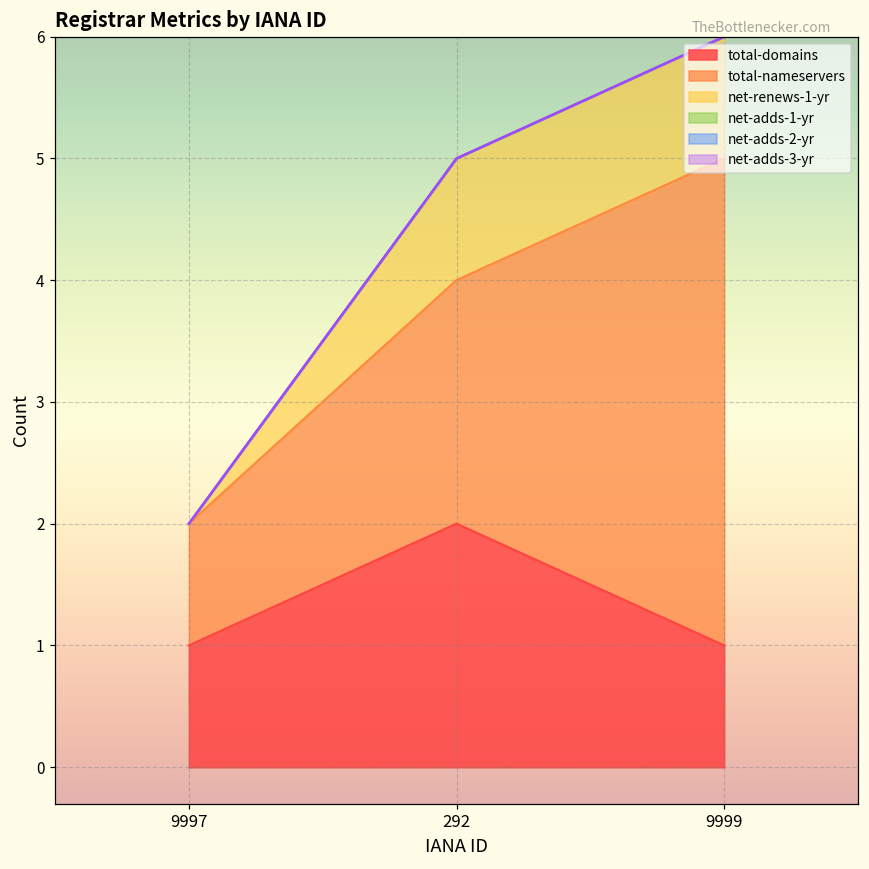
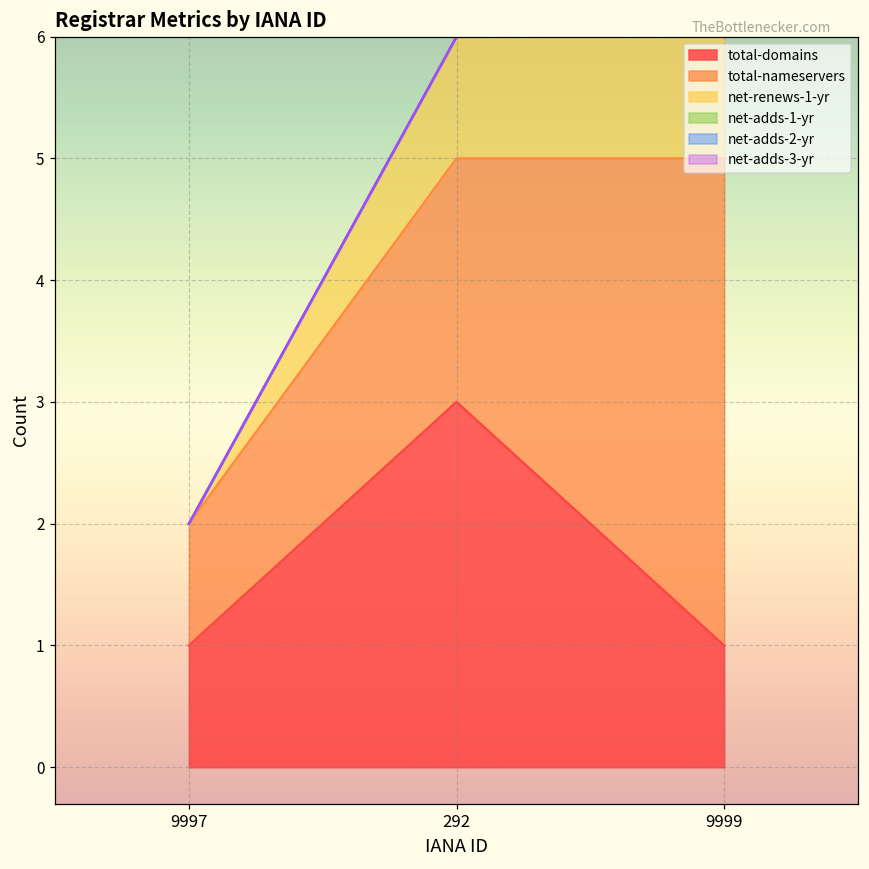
  {
    "total-domains": {
      "9997": 1,
-     "292": 2,
+     "292": 3,
      "9999": 1
    },
    "total-nameservers": {
      "292": 2
    }
  }
